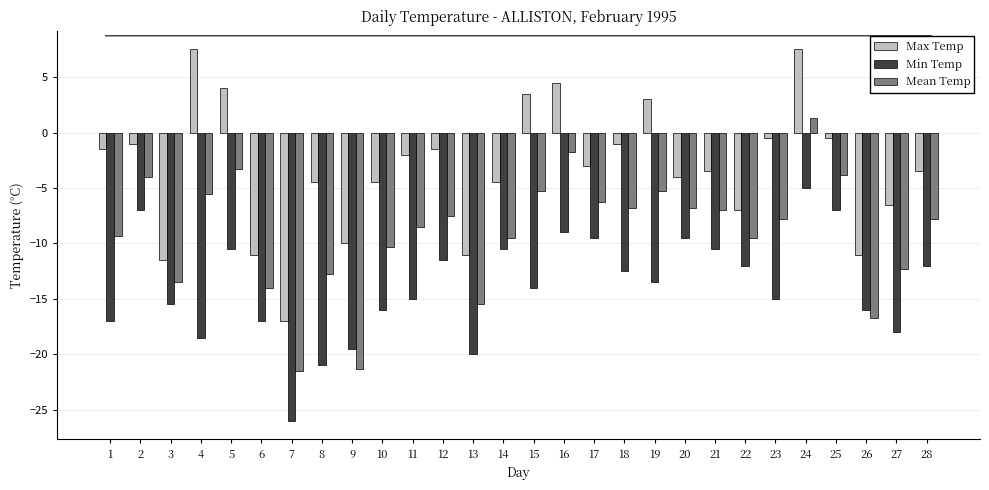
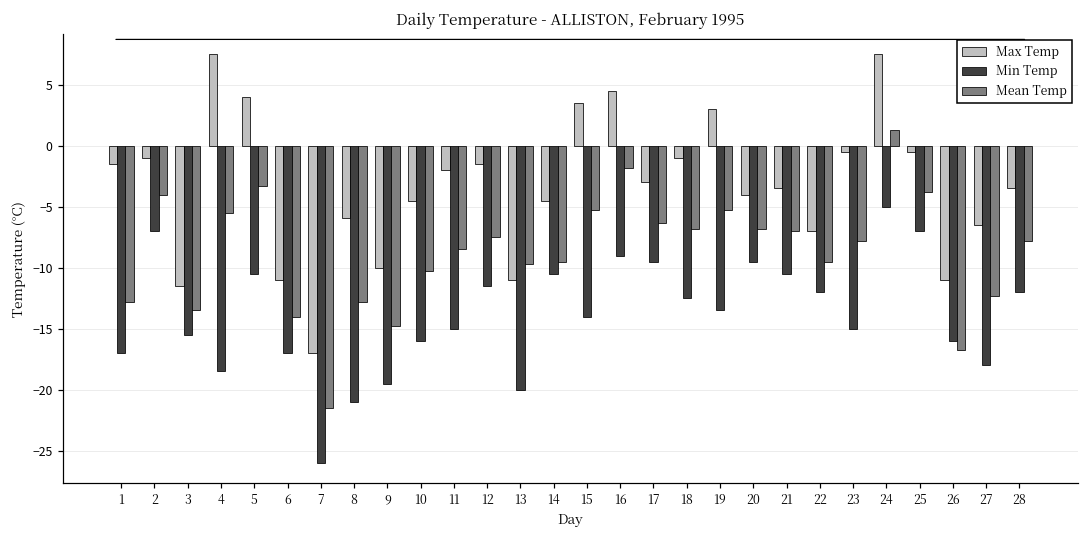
  {
    "Max Temp": {
      "1": -1.5,
      "2": -1.0,
      "3": -11.5,
      "4": 7.5,
      "5": 4.0,
      "6": -11.0,
      "7": -17.0,
-     "8": -4.5,
+     "8": -5.9,
      "9": -10.0,
      "10": -4.5,
      "11": -2.0,
      "12": -1.5,
      "13": -11.0,
      "14": -4.5,
      "15": 3.5,
      "16": 4.5,
      "17": -3.0,
      "18": -1.0,
      "19": 3.0,
      "20": -4.0,
      "21": -3.5,
      "22": -7.0,
      "23": -0.5,
      "24": 7.5,
      "25": -0.5,
      "26": -11.0,
      "27": -6.5,
      "28": -3.5
    },
    "Min Temp": {
      "1": -17.0,
      "2": -7.0,
      "3": -15.5,
      "4": -18.5,
      "5": -10.5,
      "6": -17.0,
      "7": -26.0,
      "8": -21.0,
      "9": -19.5,
      "10": -16.0,
      "11": -15.0,
      "12": -11.5,
      "13": -20.0,
      "14": -10.5,
      "15": -14.0,
      "16": -9.0,
      "17": -9.5,
      "18": -12.5,
      "19": -13.5,
      "20": -9.5,
      "21": -10.5,
      "22": -12.0,
      "23": -15.0,
      "24": -5.0,
      "25": -7.0,
      "26": -16.0,
      "27": -18.0,
      "28": -12.0
    },
    "Mean Temp": {
-     "1": -9.3,
+     "1": -12.8,
      "2": -4.0,
      "3": -13.5,
      "4": -5.5,
      "5": -3.3,
      "6": -14.0,
      "7": -21.5,
      "8": -12.8,
-     "9": -21.3,
+     "9": -14.8,
      "10": -10.3,
      "11": -8.5,
      "12": -7.5,
-     "13": -15.5,
+     "13": -9.7,
      "14": -9.5,
      "15": -5.3,
      "16": -1.8,
      "17": -6.3,
      "18": -6.8,
      "19": -5.3,
      "20": -6.8,
      "21": -7.0,
      "22": -9.5,
      "23": -7.8,
      "24": 1.3,
      "25": -3.8,
      "26": -16.7,
      "27": -12.3,
      "28": -7.8
    }
  }
